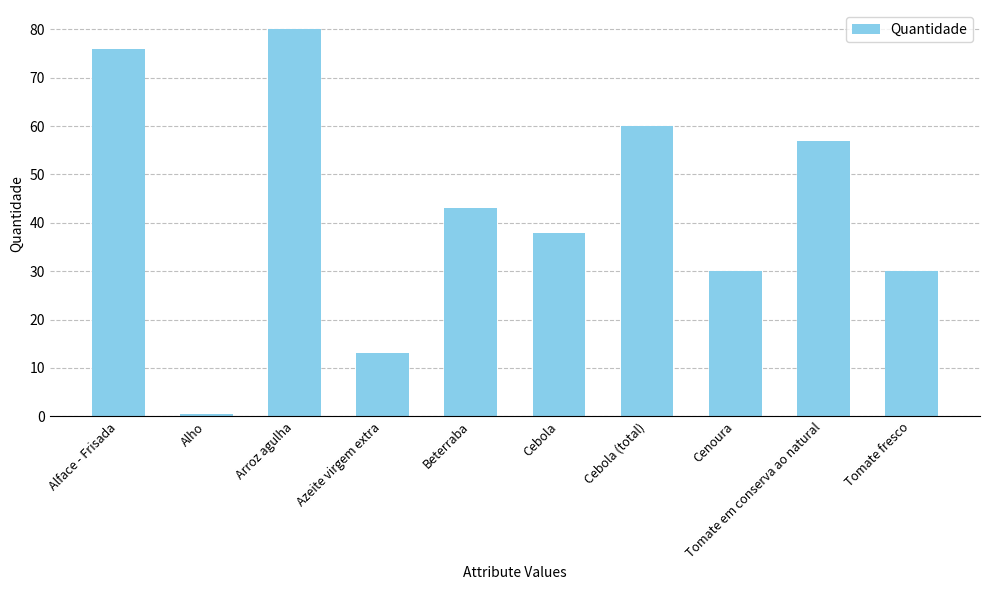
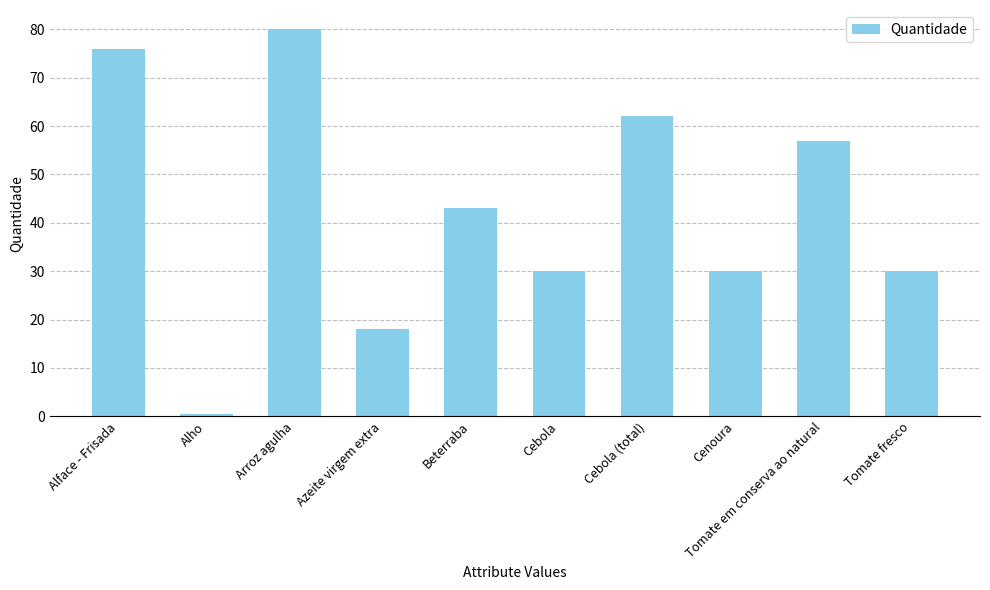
  {
    "Alface - Frisada": 76,
    "Arroz agulha": 80,
-   "Azeite virgem extra": 13,
+   "Azeite virgem extra": 18,
    "Beterraba": 43,
-   "Cebola": 38,
-   "Cebola (total)": 60,
+   "Cebola": 30,
+   "Cebola (total)": 62,
    "Cenoura": 30,
    "Tomate em conserva ao natural": 57,
    "Tomate fresco": 30
  }
